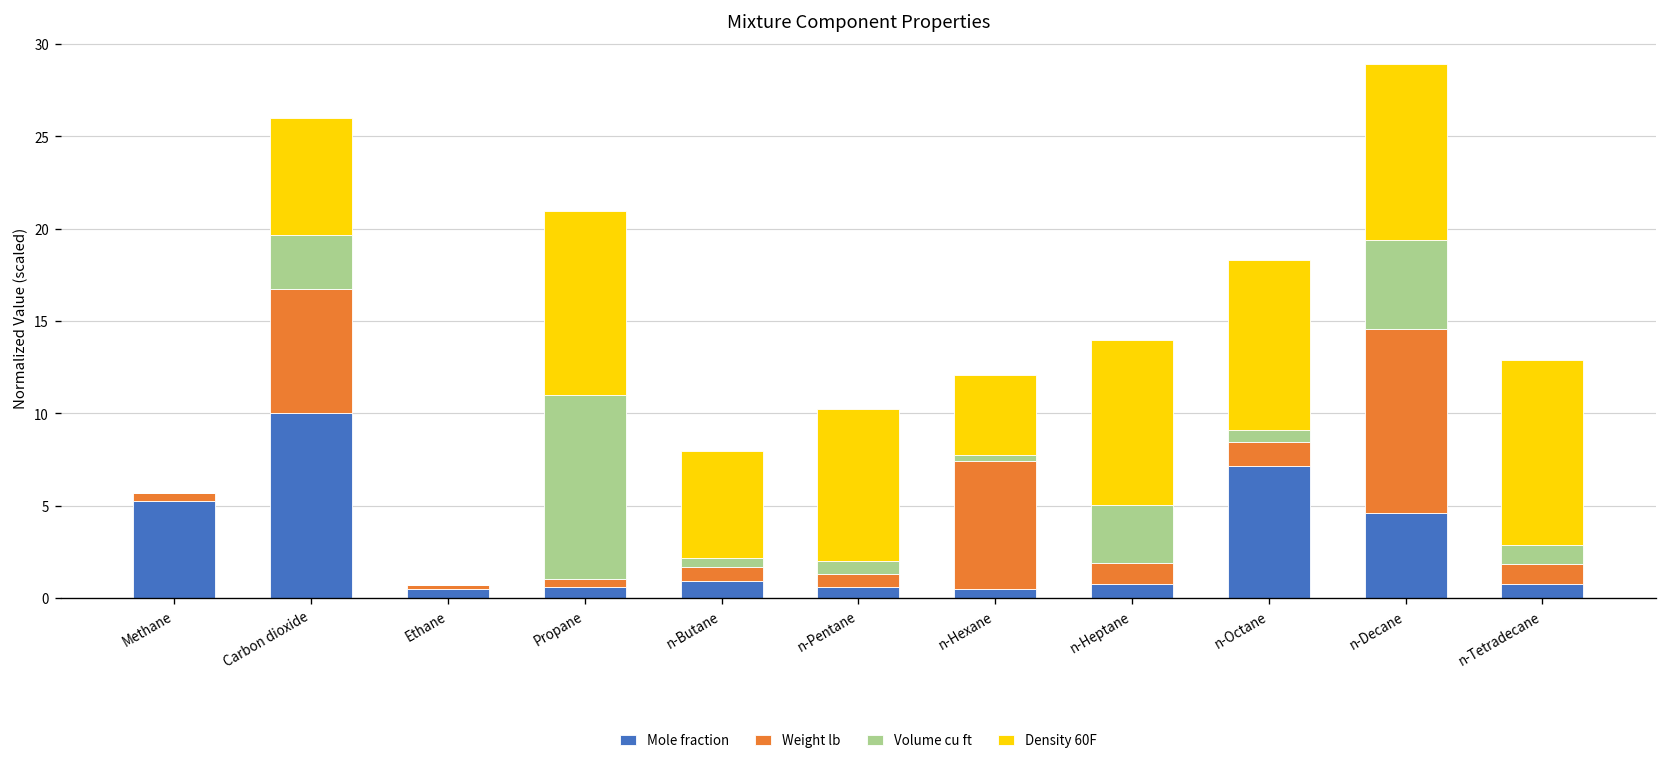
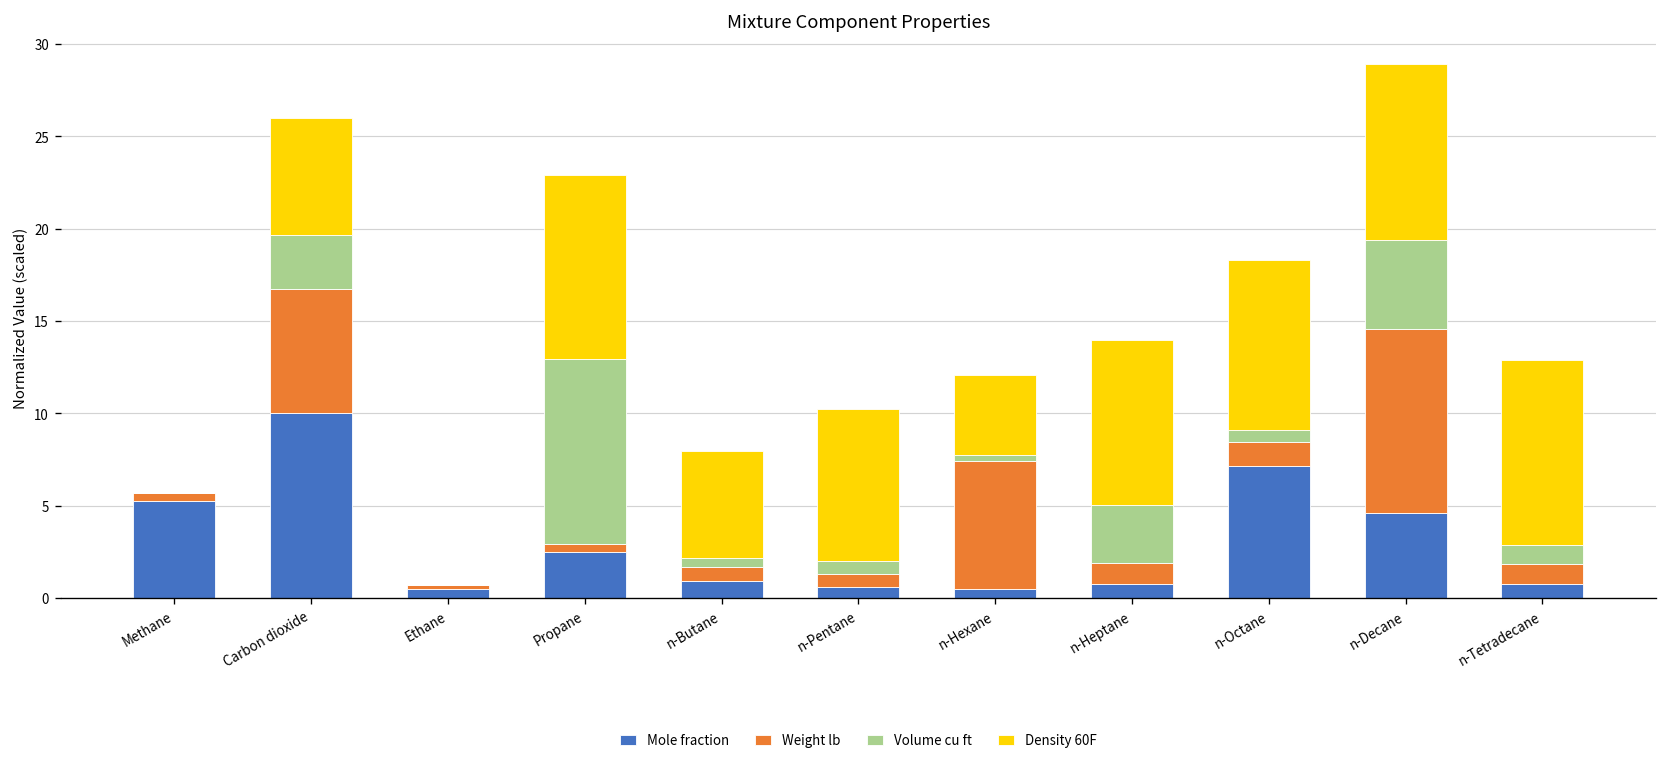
  {
    "Mole fraction": {
      "Methane": 5.3,
      "Carbon dioxide": 10.0,
      "Ethane": 0.5,
-     "Propane": 0.6,
+     "Propane": 2.5,
      "n-Butane": 0.9,
      "n-Pentane": 0.6,
      "n-Hexane": 0.5,
      "n-Heptane": 0.8,
      "n-Octane": 7.1,
      "n-Decane": 4.6,
      "n-Tetradecane": 0.8
    },
    "Weight lb": {
      "Methane": 0.4,
      "Carbon dioxide": 6.7,
      "Ethane": 0.2,
      "Propane": 0.4,
      "n-Butane": 0.8,
      "n-Pentane": 0.7,
      "n-Hexane": 6.9,
      "n-Heptane": 1.2,
      "n-Octane": 1.3,
      "n-Decane": 10.0,
      "n-Tetradecane": 1.1
    },
    "Volume cu ft": {
      "Methane": 0.0,
      "Carbon dioxide": 2.9,
      "Ethane": 0.0,
      "Propane": 10.0,
      "n-Butane": 0.5,
      "n-Pentane": 0.7,
      "n-Hexane": 0.3,
      "n-Heptane": 3.1,
      "n-Octane": 0.7,
      "n-Decane": 4.8,
      "n-Tetradecane": 1.1
    },
    "Density 60F": {
      "Methane": 0.0,
      "Carbon dioxide": 6.3,
      "Ethane": 0.0,
      "Propane": 10.0,
      "n-Butane": 5.7,
      "n-Pentane": 8.2,
      "n-Hexane": 4.4,
      "n-Heptane": 9.0,
      "n-Octane": 9.2,
      "n-Decane": 9.6,
      "n-Tetradecane": 10.0
    }
  }
